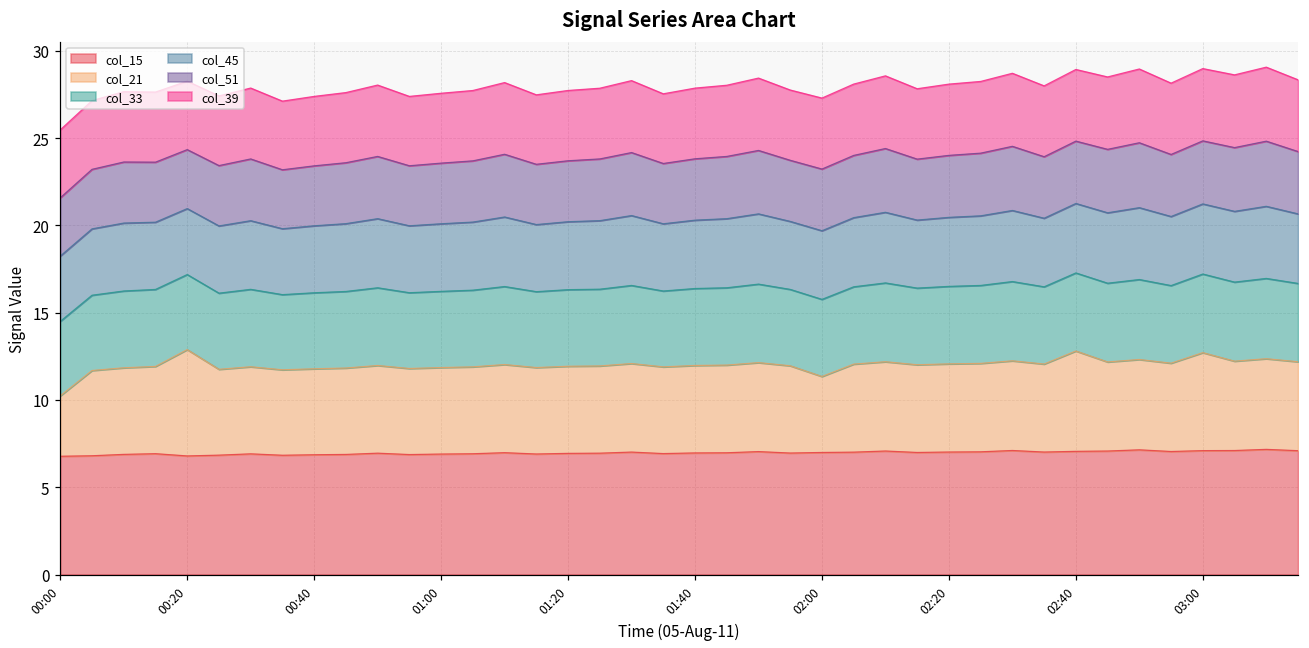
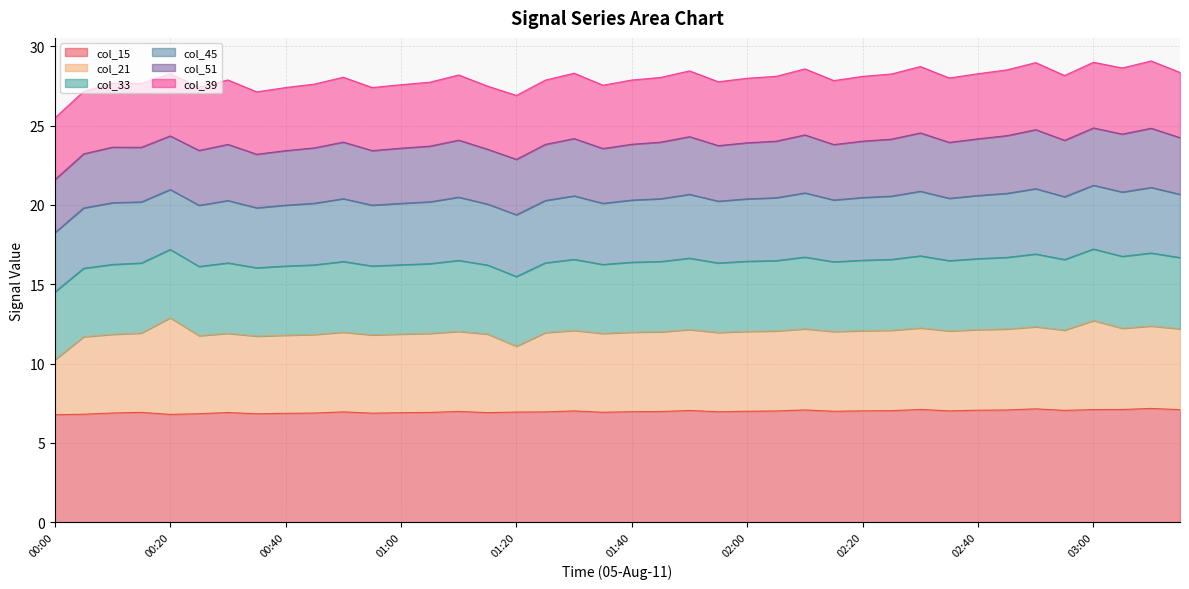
  {
    "col_21": {
      "00:00": 3.5,
      "00:20": 6.1,
      "00:40": 4.9,
      "01:00": 5.0,
-     "01:20": 5.0,
+     "01:20": 4.2,
      "01:40": 5.0,
-     "02:00": 4.4,
+     "02:00": 5.0,
      "02:20": 5.1,
-     "02:40": 5.8,
+     "02:40": 5.1,
      "03:00": 5.6
    }
  }
